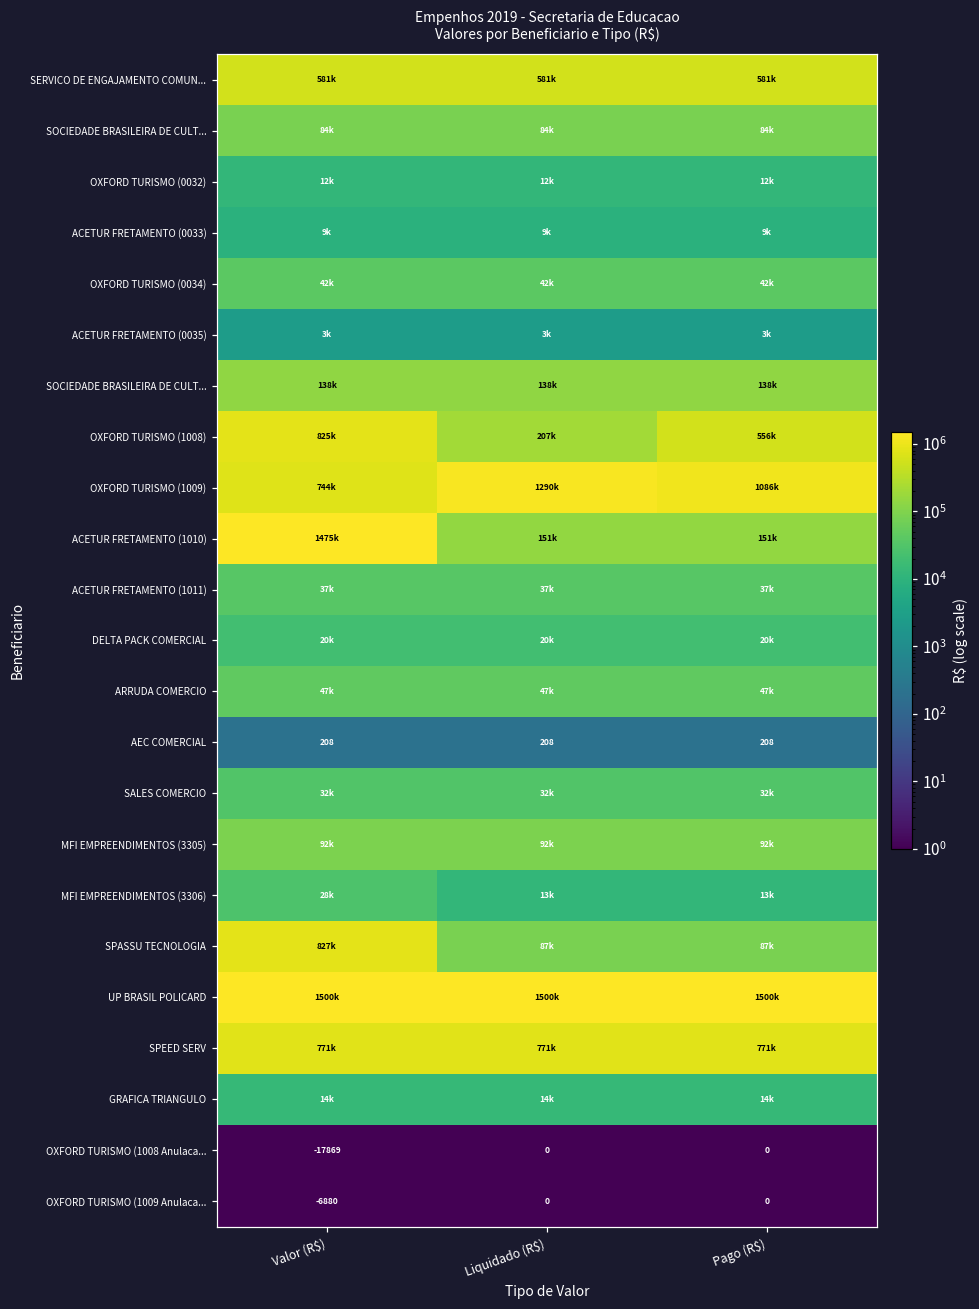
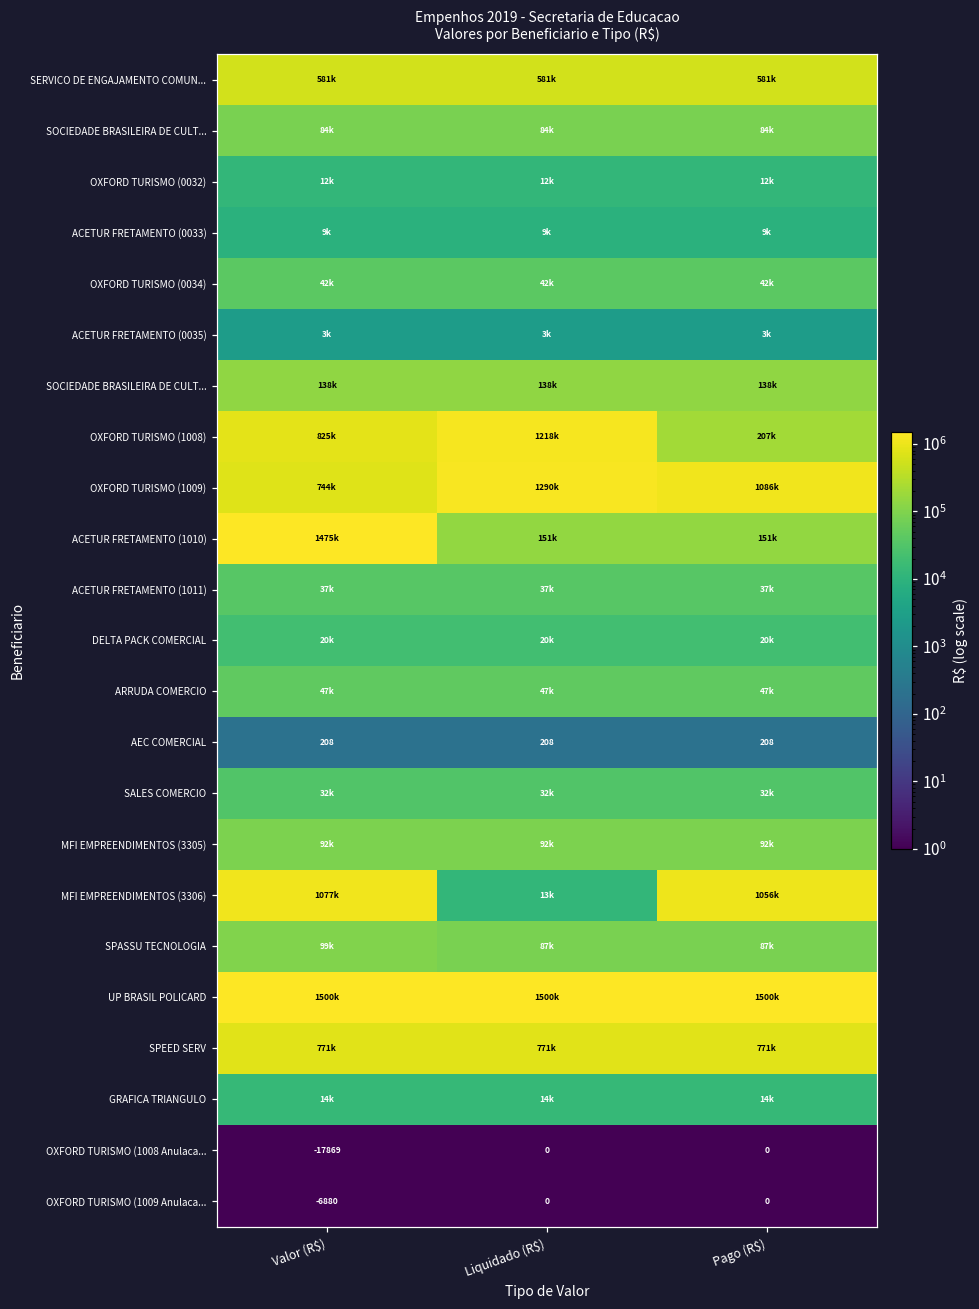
  {
    "SERVICO DE ENGAJAMENTO COMUN...": {
      "Valor (R$)": "581k",
      "Liquidado (R$)": "581k",
      "Pago (R$)": "581k"
    },
    "OXFORD TURISMO (0032)": {
      "Valor (R$)": "12k",
      "Liquidado (R$)": "12k",
      "Pago (R$)": "12k"
    },
    "ACETUR FRETAMENTO (0033)": {
      "Valor (R$)": "9k",
      "Liquidado (R$)": "9k",
      "Pago (R$)": "9k"
    },
    "OXFORD TURISMO (0034)": {
      "Valor (R$)": "42k",
      "Liquidado (R$)": "42k",
      "Pago (R$)": "42k"
    },
    "ACETUR FRETAMENTO (0035)": {
      "Valor (R$)": "3k",
      "Liquidado (R$)": "3k",
      "Pago (R$)": "3k"
    },
    "OXFORD TURISMO (1008)": {
      "Valor (R$)": "825k",
-     "Liquidado (R$)": "207k",
-     "Pago (R$)": "556k"
+     "Liquidado (R$)": "1218k",
+     "Pago (R$)": "207k"
    },
    "OXFORD TURISMO (1009)": {
      "Valor (R$)": "744k",
      "Liquidado (R$)": "1290k",
      "Pago (R$)": "1086k"
    },
    "ACETUR FRETAMENTO (1010)": {
      "Valor (R$)": "1475k",
      "Liquidado (R$)": "151k",
      "Pago (R$)": "151k"
    },
    "ACETUR FRETAMENTO (1011)": {
      "Valor (R$)": "37k",
      "Liquidado (R$)": "37k",
      "Pago (R$)": "37k"
    },
    "DELTA PACK COMERCIAL": {
      "Valor (R$)": "20k",
      "Liquidado (R$)": "20k",
      "Pago (R$)": "20k"
    },
    "ARRUDA COMERCIO": {
      "Valor (R$)": "47k",
      "Liquidado (R$)": "47k",
      "Pago (R$)": "47k"
    },
    "AEC COMERCIAL": {
      "Valor (R$)": "208",
      "Liquidado (R$)": "208",
      "Pago (R$)": "208"
    },
    "SALES COMERCIO": {
      "Valor (R$)": "32k",
      "Liquidado (R$)": "32k",
      "Pago (R$)": "32k"
    },
    "MFI EMPREENDIMENTOS (3305)": {
      "Valor (R$)": "92k",
      "Liquidado (R$)": "92k",
      "Pago (R$)": "92k"
    },
    "MFI EMPREENDIMENTOS (3306)": {
-     "Valor (R$)": "28k",
+     "Valor (R$)": "1077k",
      "Liquidado (R$)": "13k",
-     "Pago (R$)": "13k"
+     "Pago (R$)": "1056k"
    },
    "SPASSU TECNOLOGIA": {
-     "Valor (R$)": "827k",
+     "Valor (R$)": "99k",
      "Liquidado (R$)": "87k",
      "Pago (R$)": "87k"
    },
    "UP BRASIL POLICARD": {
      "Valor (R$)": "1500k",
      "Liquidado (R$)": "1500k",
      "Pago (R$)": "1500k"
    },
    "SPEED SERV": {
      "Valor (R$)": "771k",
      "Liquidado (R$)": "771k",
      "Pago (R$)": "771k"
    },
    "GRAFICA TRIANGULO": {
      "Valor (R$)": "14k",
      "Liquidado (R$)": "14k",
      "Pago (R$)": "14k"
    },
    "OXFORD TURISMO (1008 Anulaca...": {
      "Valor (R$)": "-17869",
      "Liquidado (R$)": "0",
      "Pago (R$)": "0"
    },
    "OXFORD TURISMO (1009 Anulaca...": {
      "Valor (R$)": "-6880",
      "Liquidado (R$)": "0",
      "Pago (R$)": "0"
    }
  }
